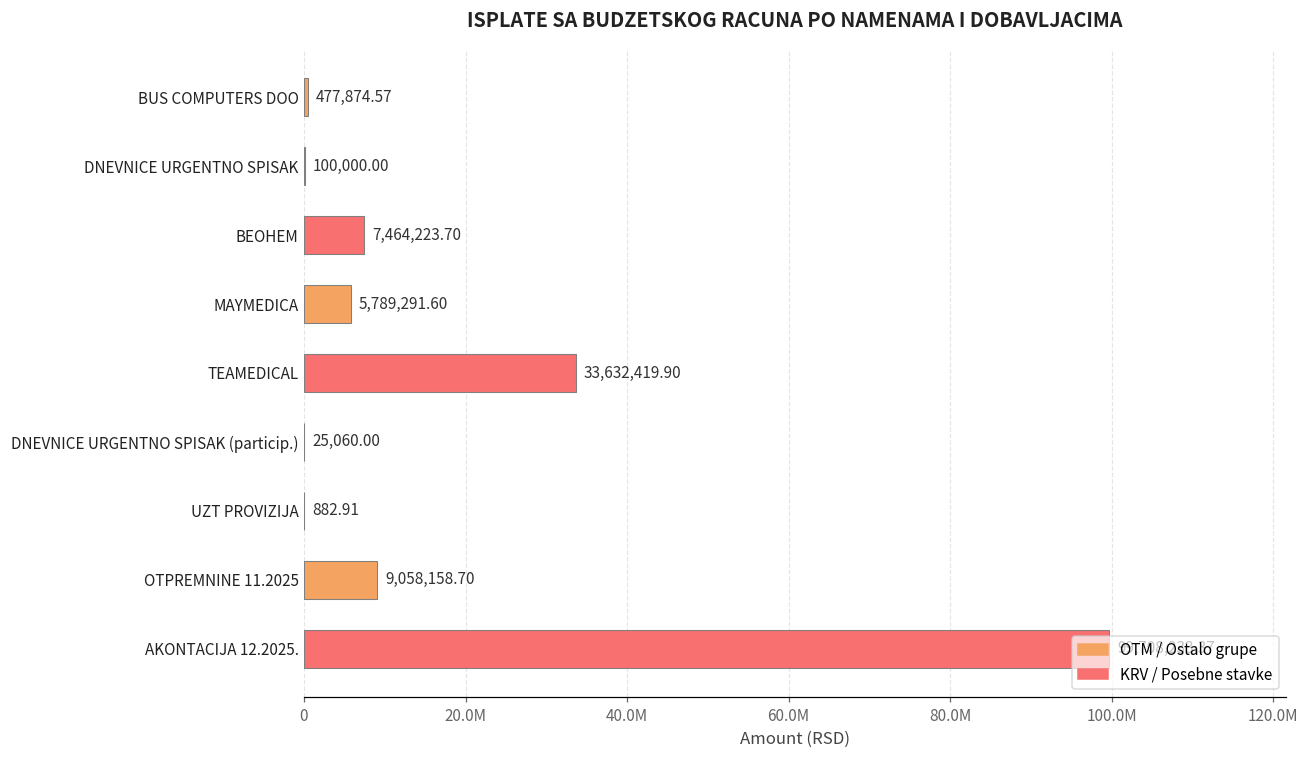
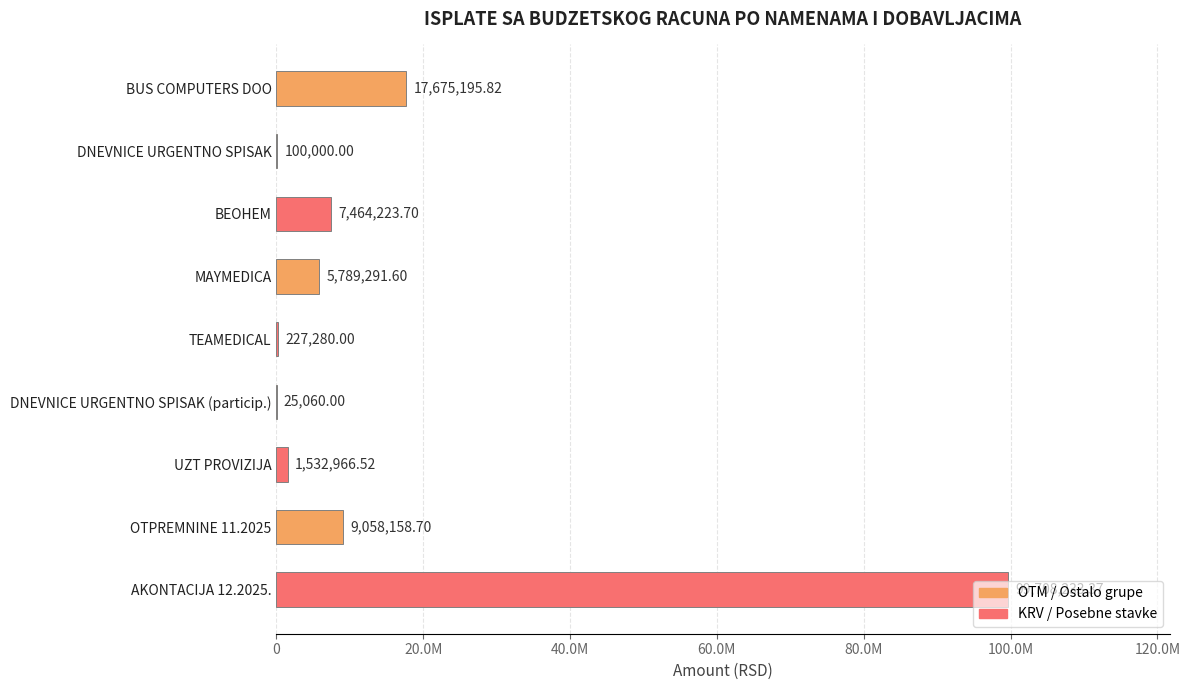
  {
-   "BUS COMPUTERS DOO": "477,874.57",
+   "BUS COMPUTERS DOO": "17,675,195.82",
    "DNEVNICE URGENTNO SPISAK": "100,000.00",
    "BEOHEM": "7,464,223.70",
    "MAYMEDICA": "5,789,291.60",
-   "TEAMEDICAL": "33,632,419.90",
+   "TEAMEDICAL": "227,280.00",
    "DNEVNICE URGENTNO SPISAK (particip.)": "25,060.00",
-   "UZT PROVIZIJA": "882.91",
+   "UZT PROVIZIJA": "1,532,966.52",
    "OTPREMNINE 11.2025": "9,058,158.70"
  }
